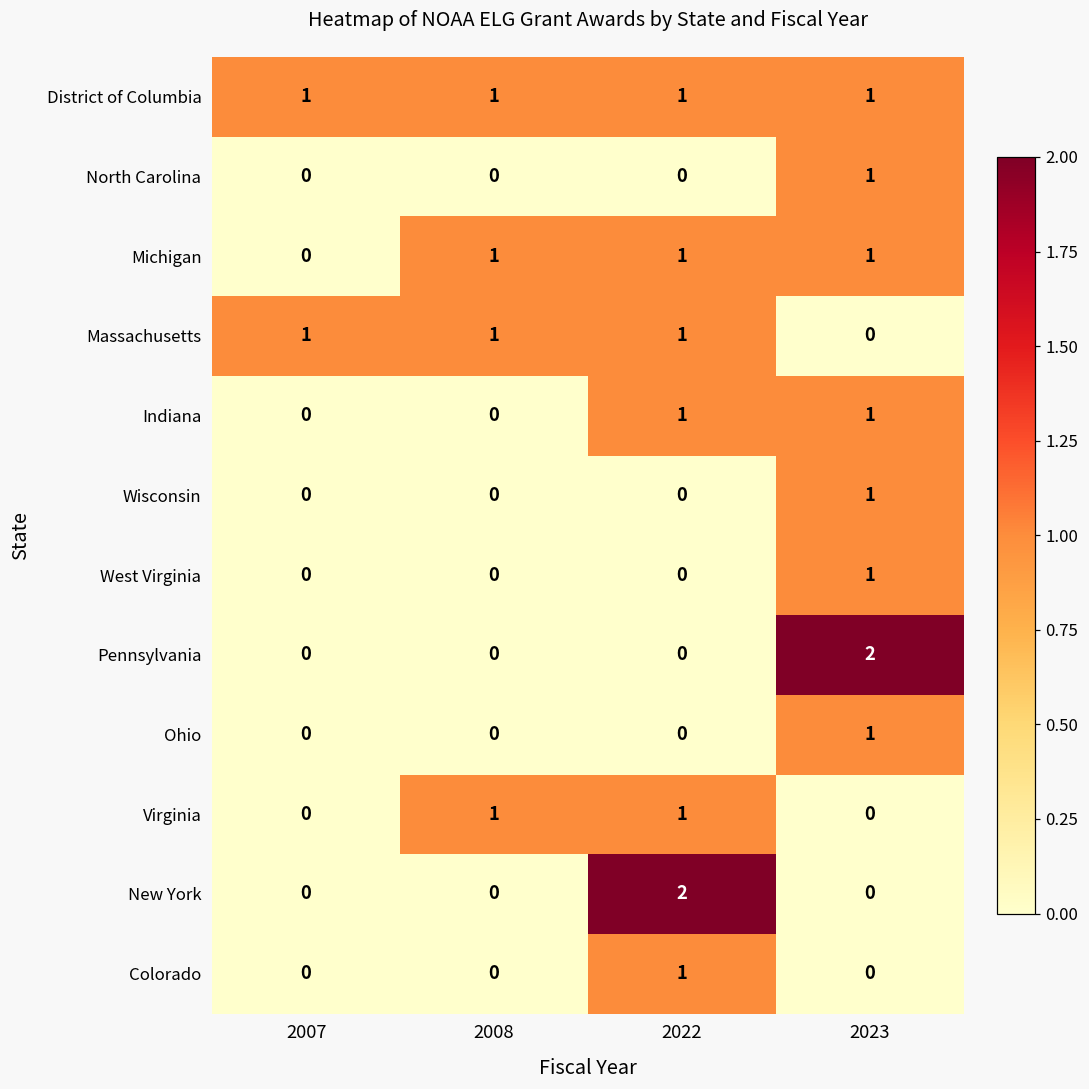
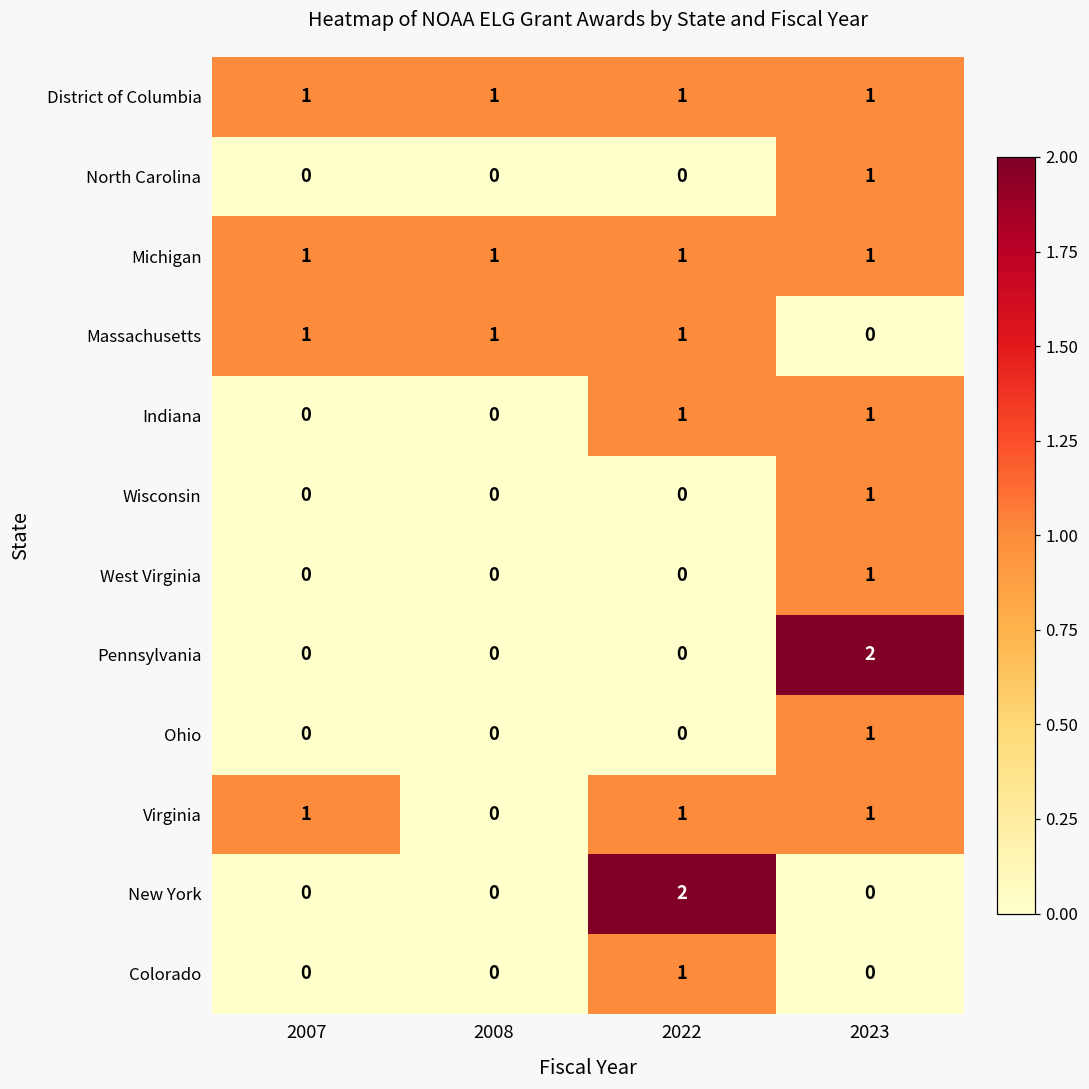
  {
    "District of Columbia": {
      "2007": 1,
      "2008": 1,
      "2022": 1,
      "2023": 1
    },
    "North Carolina": {
      "2007": 0,
      "2008": 0,
      "2022": 0,
      "2023": 1
    },
    "Michigan": {
-     "2007": 0,
+     "2007": 1,
      "2008": 1,
      "2022": 1,
      "2023": 1
    },
    "Massachusetts": {
      "2007": 1,
      "2008": 1,
      "2022": 1,
      "2023": 0
    },
    "Indiana": {
      "2007": 0,
      "2008": 0,
      "2022": 1,
      "2023": 1
    },
    "Wisconsin": {
      "2007": 0,
      "2008": 0,
      "2022": 0,
      "2023": 1
    },
    "West Virginia": {
      "2007": 0,
      "2008": 0,
      "2022": 0,
      "2023": 1
    },
    "Pennsylvania": {
      "2007": 0,
      "2008": 0,
      "2022": 0,
      "2023": 2
    },
    "Ohio": {
      "2007": 0,
      "2008": 0,
      "2022": 0,
      "2023": 1
    },
    "Virginia": {
-     "2007": 0,
-     "2008": 1,
+     "2007": 1,
+     "2008": 0,
      "2022": 1,
-     "2023": 0
+     "2023": 1
    },
    "New York": {
      "2007": 0,
      "2008": 0,
      "2022": 2,
      "2023": 0
    },
    "Colorado": {
      "2007": 0,
      "2008": 0,
      "2022": 1,
      "2023": 0
    }
  }
